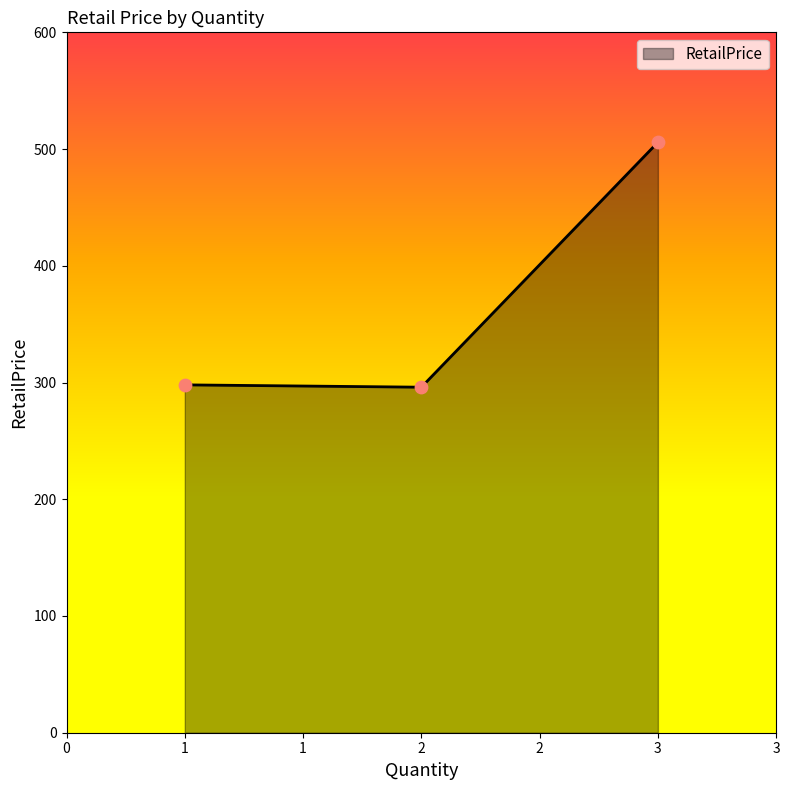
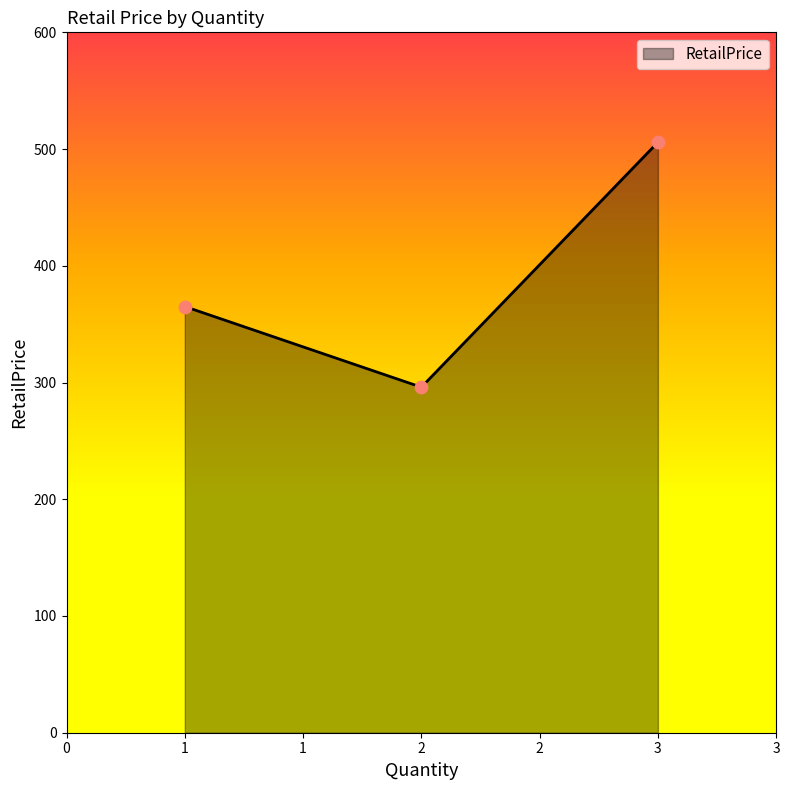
  {
-   "1": 298,
+   "1": 365,
    "2": 296,
    "3": 506
  }
